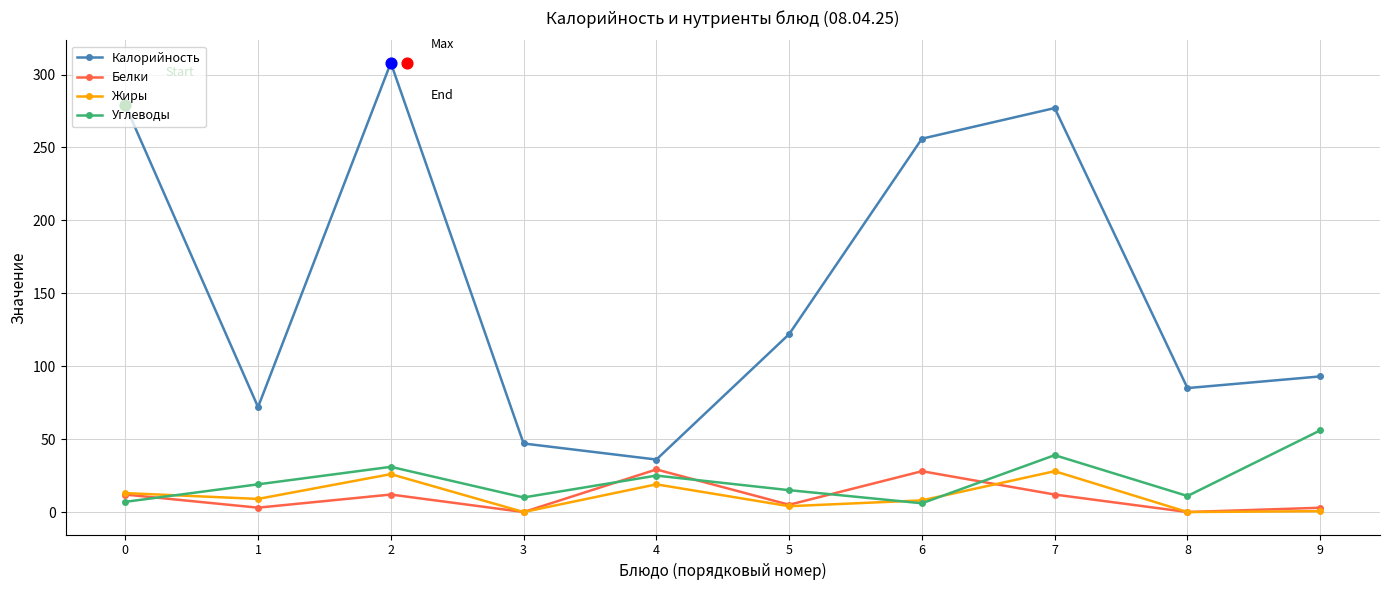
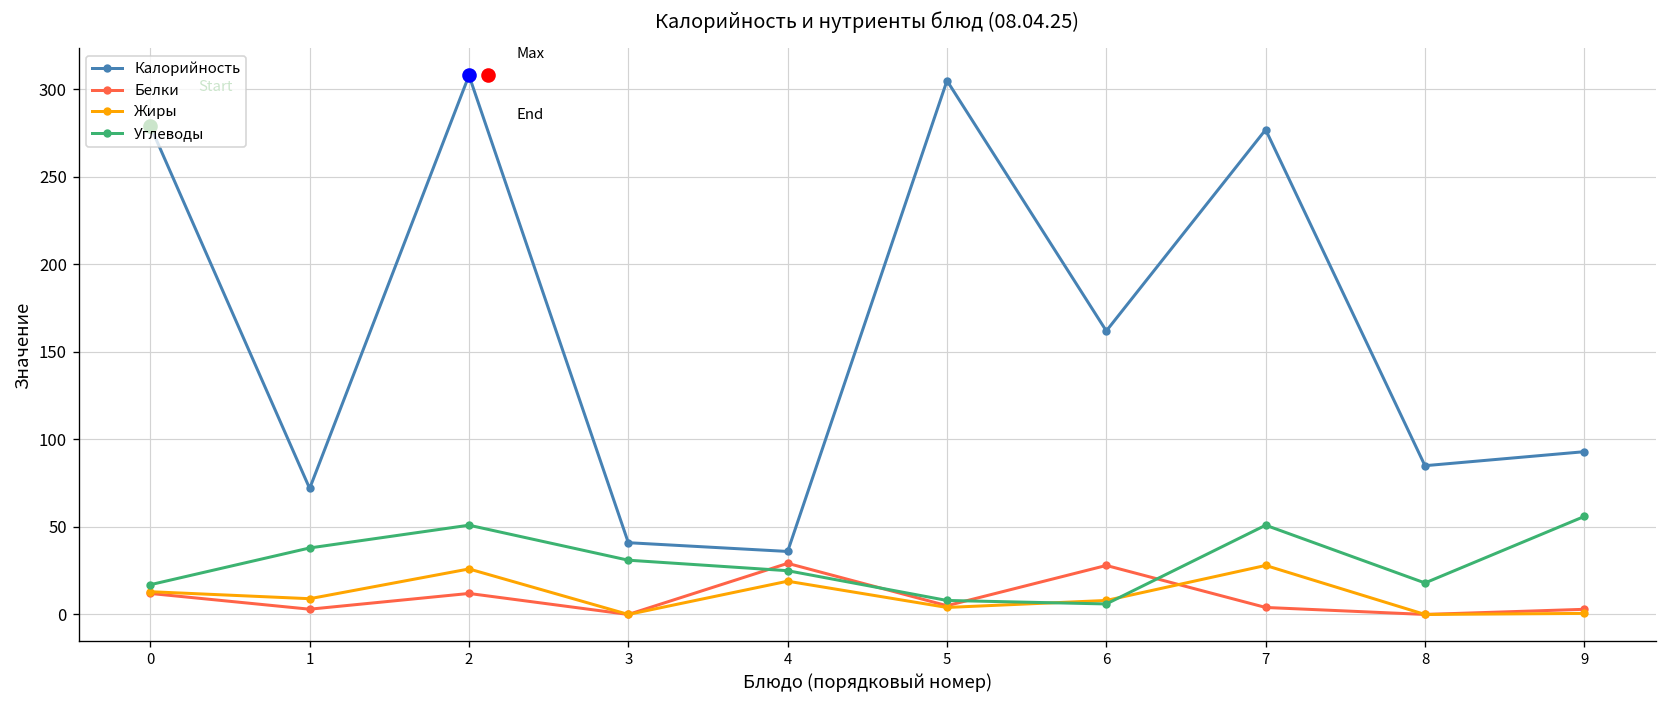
  {
    "Калорийность": {
      "1": 72,
-     "3": 47,
+     "3": 41,
      "4": 36,
-     "5": 122,
-     "6": 256,
+     "5": 305,
+     "6": 162,
      "7": 277,
      "8": 85,
      "9": 93
    },
    "Белки": {
      "1": 3,
      "2": 12,
      "4": 29,
      "6": 28,
-     "7": 12,
+     "7": 4,
      "9": 3
    },
    "Жиры": {
      "1": 9,
      "2": 26,
      "4": 19,
      "6": 8,
      "7": 28,
      "9": 1
    },
    "Углеводы": {
-     "0": 7,
-     "1": 19,
-     "2": 31,
-     "3": 10,
+     "0": 17,
+     "1": 38,
+     "2": 51,
+     "3": 31,
      "4": 25,
-     "5": 15,
+     "5": 8,
      "6": 6,
-     "7": 39,
-     "8": 11,
+     "7": 51,
+     "8": 18,
      "9": 56
    }
  }
